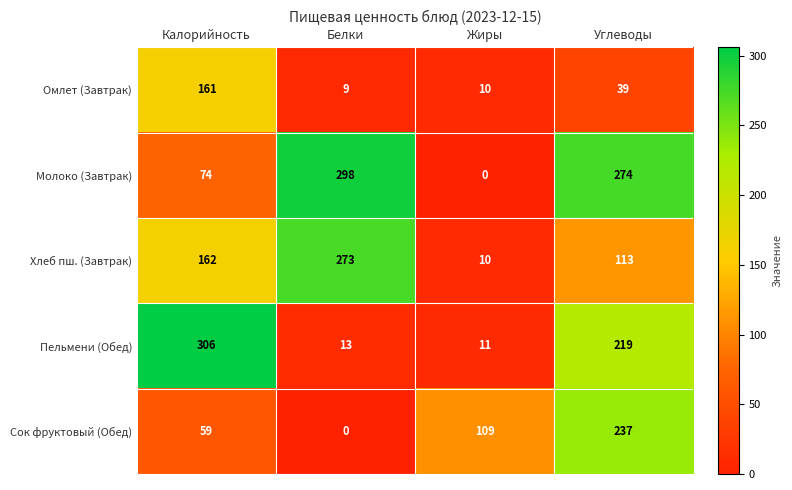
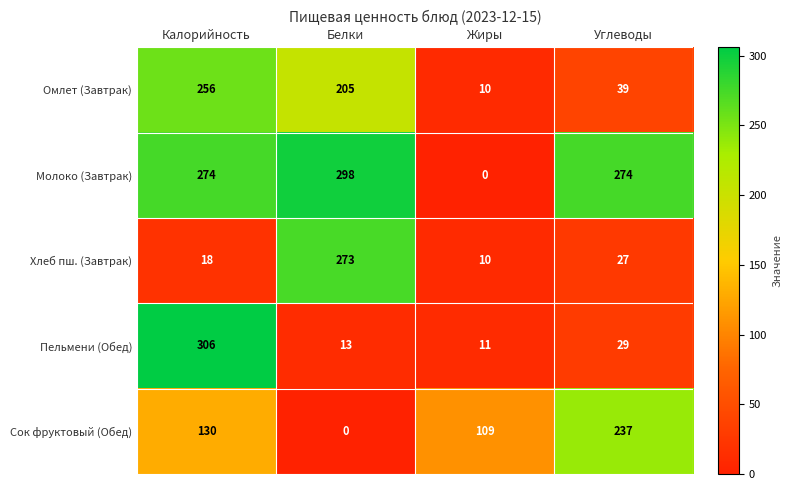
  {
    "Омлет (Завтрак)": {
-     "Калорийность": 161,
-     "Белки": 9,
+     "Калорийность": 256,
+     "Белки": 205,
      "Жиры": 10,
      "Углеводы": 39
    },
    "Молоко (Завтрак)": {
-     "Калорийность": 74,
+     "Калорийность": 274,
      "Белки": 298,
      "Жиры": 0,
      "Углеводы": 274
    },
    "Хлеб пш. (Завтрак)": {
-     "Калорийность": 162,
+     "Калорийность": 18,
      "Белки": 273,
      "Жиры": 10,
-     "Углеводы": 113
+     "Углеводы": 27
    },
    "Пельмени (Обед)": {
      "Калорийность": 306,
      "Белки": 13,
      "Жиры": 11,
-     "Углеводы": 219
+     "Углеводы": 29
    },
    "Сок фруктовый (Обед)": {
-     "Калорийность": 59,
+     "Калорийность": 130,
      "Белки": 0,
      "Жиры": 109,
      "Углеводы": 237
    }
  }
